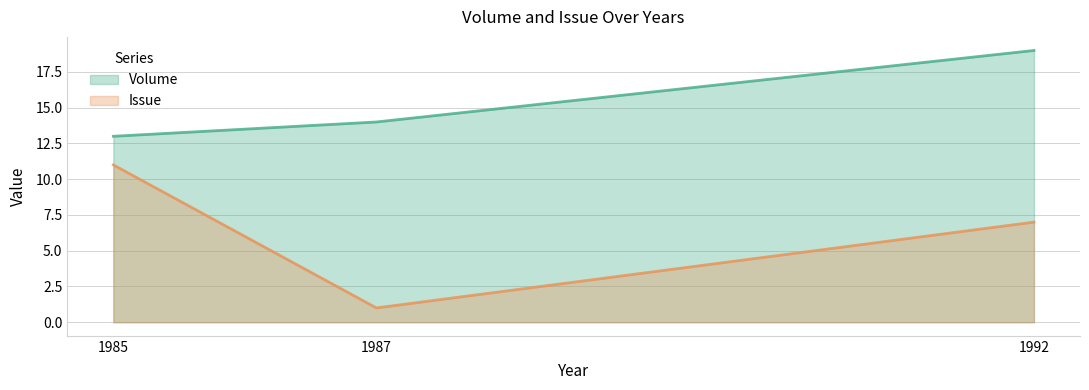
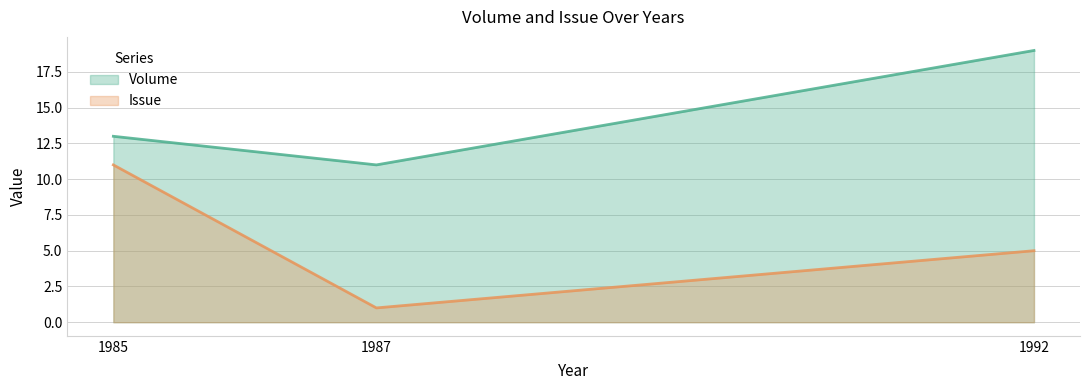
  {
    "Volume": {
      "1985": 13,
-     "1987": 14,
+     "1987": 11,
      "1992": 19
    },
    "Issue": {
      "1985": 11,
      "1987": 1,
-     "1992": 7
+     "1992": 5
    }
  }
